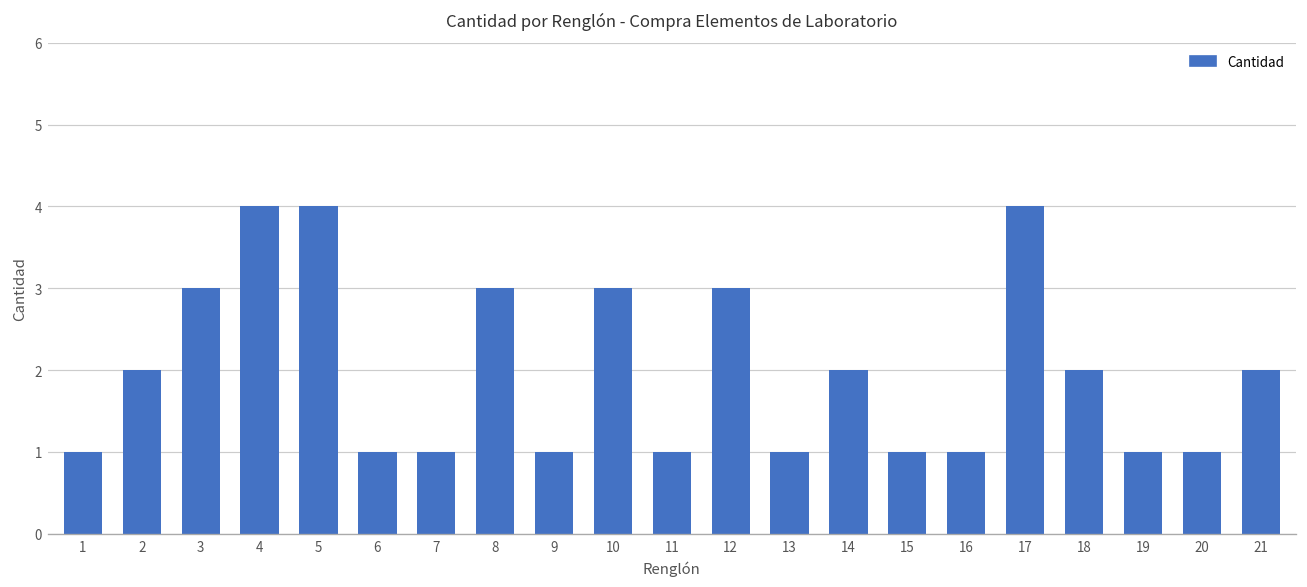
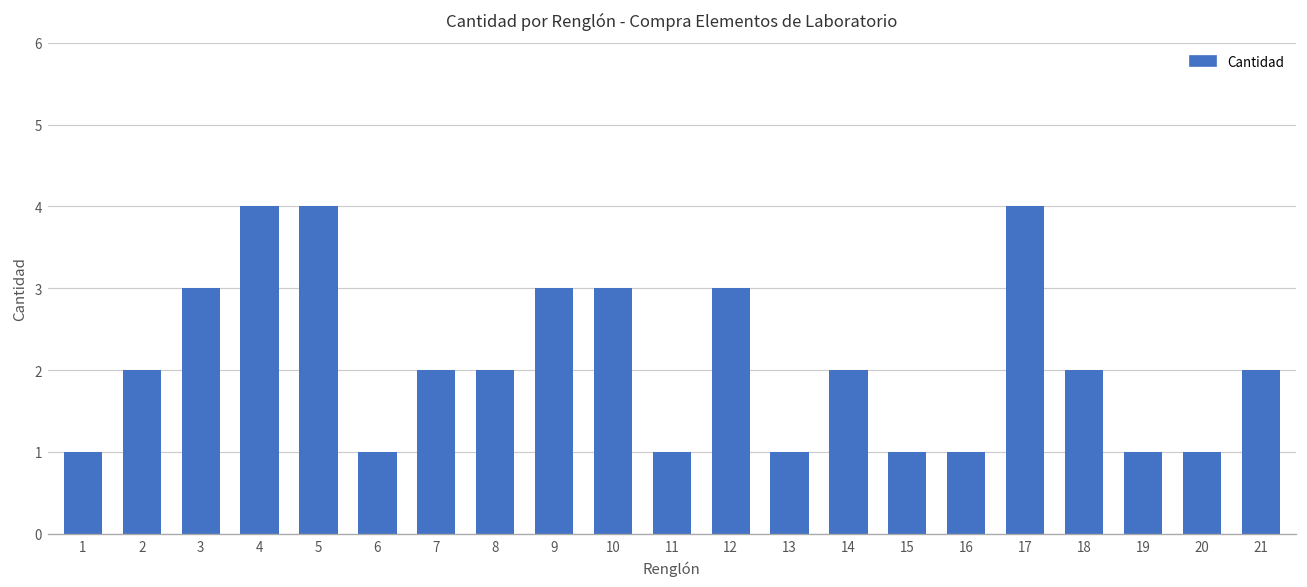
  {
    "1": 1,
    "2": 2,
    "3": 3,
    "4": 4,
    "5": 4,
    "6": 1,
-   "7": 1,
-   "8": 3,
-   "9": 1,
+   "7": 2,
+   "8": 2,
+   "9": 3,
    "10": 3,
    "11": 1,
    "12": 3,
    "13": 1,
    "14": 2,
    "15": 1,
    "16": 1,
    "17": 4,
    "18": 2,
    "19": 1,
    "20": 1,
    "21": 2
  }
